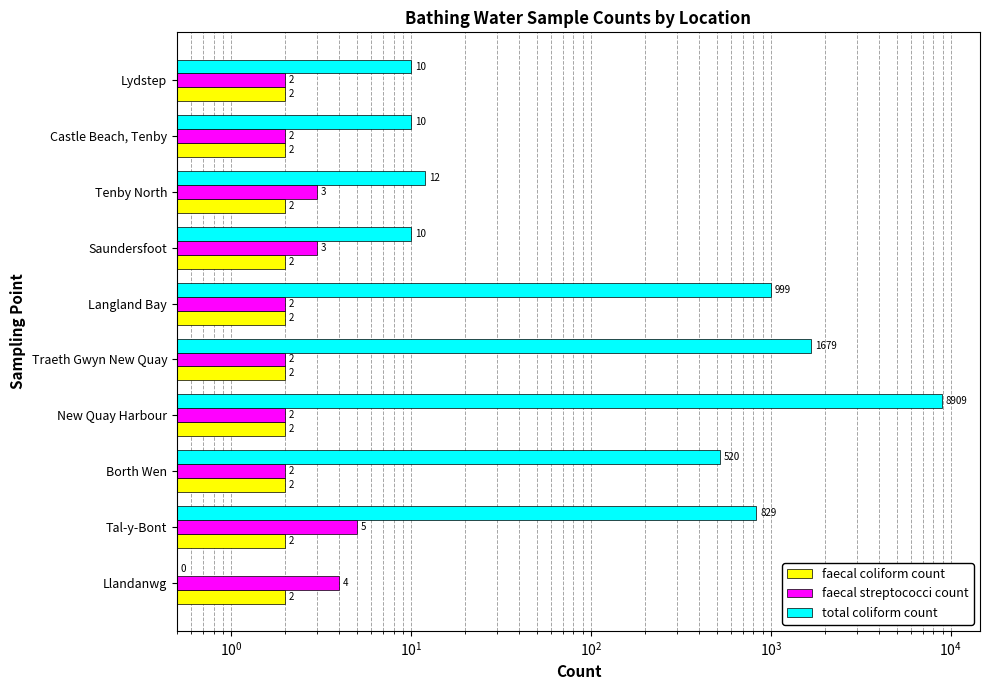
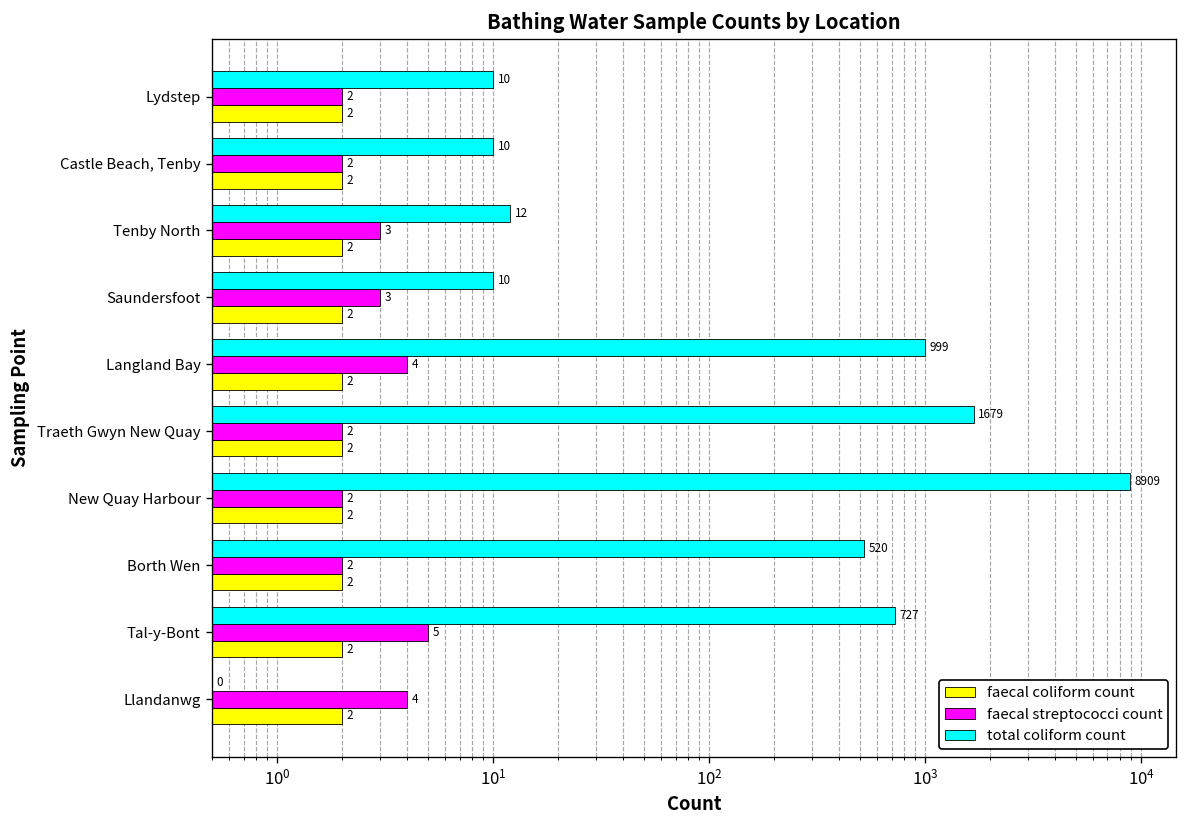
  {
    "faecal coliform count": {
      "Lydstep": 2,
      "Castle Beach, Tenby": 2,
      "Tenby North": 2,
      "Saundersfoot": 2,
      "Langland Bay": 2,
      "Traeth Gwyn New Quay": 2,
      "New Quay Harbour": 2,
      "Borth Wen": 2,
      "Tal-y-Bont": 2,
      "Llandanwg": 2
    },
    "faecal streptococci count": {
      "Lydstep": 2,
      "Castle Beach, Tenby": 2,
      "Tenby North": 3,
      "Saundersfoot": 3,
-     "Langland Bay": 2,
+     "Langland Bay": 4,
      "Traeth Gwyn New Quay": 2,
      "New Quay Harbour": 2,
      "Borth Wen": 2,
      "Tal-y-Bont": 5,
      "Llandanwg": 4
    },
    "total coliform count": {
      "Lydstep": 10,
      "Castle Beach, Tenby": 10,
      "Tenby North": 12,
      "Saundersfoot": 10,
      "Langland Bay": 999,
      "Traeth Gwyn New Quay": 1679,
      "New Quay Harbour": 8909,
      "Borth Wen": 520,
-     "Tal-y-Bont": 829,
+     "Tal-y-Bont": 727,
      "Llandanwg": 0
    }
  }
